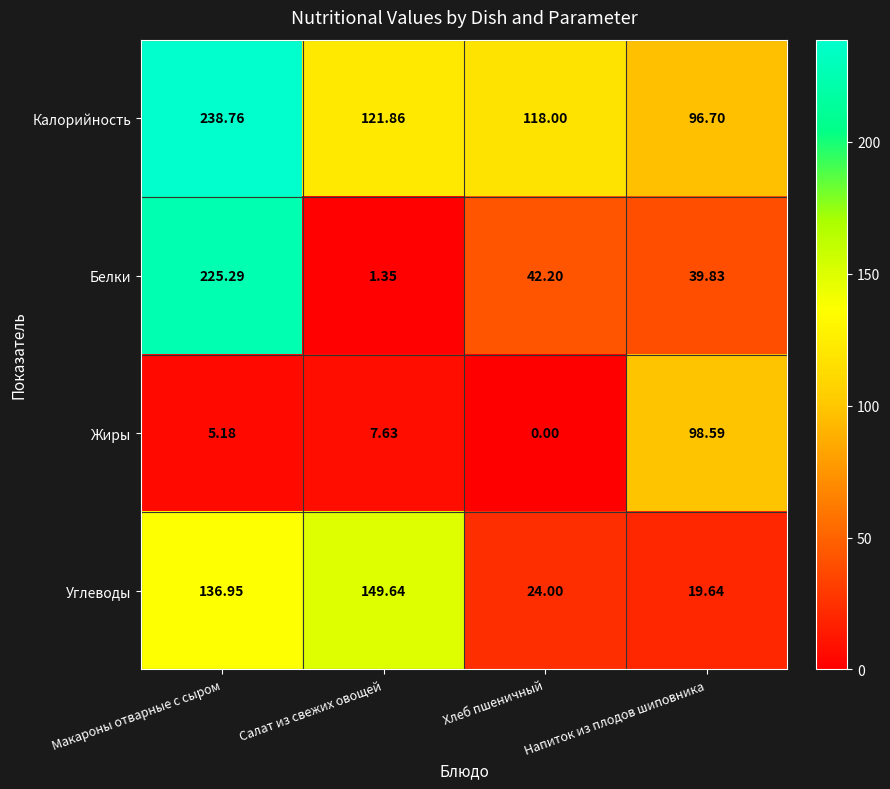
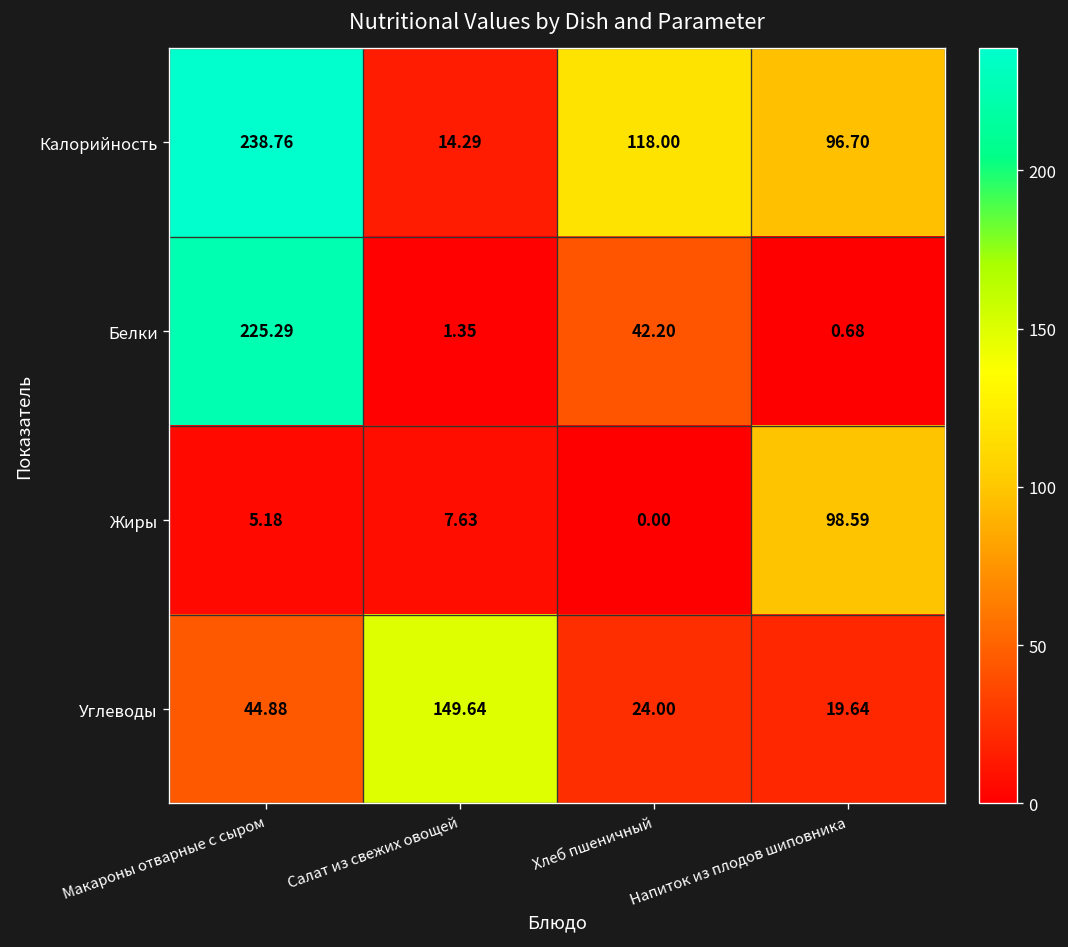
  {
    "Калорийность": {
      "Макароны отварные с сыром": 238.76,
-     "Салат из свежих овощей": 121.86,
+     "Салат из свежих овощей": 14.29,
      "Хлеб пшеничный": 118.00,
      "Напиток из плодов шиповника": 96.70
    },
    "Белки": {
      "Макароны отварные с сыром": 225.29,
      "Салат из свежих овощей": 1.35,
      "Хлеб пшеничный": 42.20,
-     "Напиток из плодов шиповника": 39.83
+     "Напиток из плодов шиповника": 0.68
    },
    "Жиры": {
      "Макароны отварные с сыром": 5.18,
      "Салат из свежих овощей": 7.63,
      "Хлеб пшеничный": 0.00,
      "Напиток из плодов шиповника": 98.59
    },
    "Углеводы": {
-     "Макароны отварные с сыром": 136.95,
+     "Макароны отварные с сыром": 44.88,
      "Салат из свежих овощей": 149.64,
      "Хлеб пшеничный": 24.00,
      "Напиток из плодов шиповника": 19.64
    }
  }
